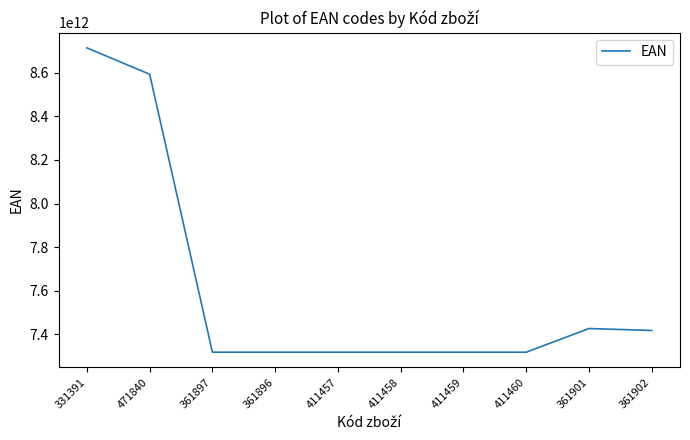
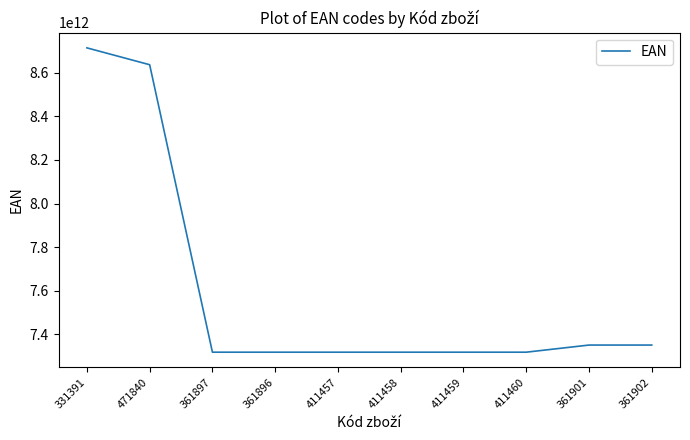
  {
    "331391": 8710000000000,
-   "471840": 8590000000000,
+   "471840": 8640000000000,
    "361897": 7320000000000,
    "361896": 7320000000000,
    "411457": 7320000000000,
    "411458": 7320000000000,
    "411459": 7320000000000,
    "411460": 7320000000000,
-   "361901": 7430000000000,
-   "361902": 7420000000000
+   "361901": 7350000000000,
+   "361902": 7350000000000
  }
